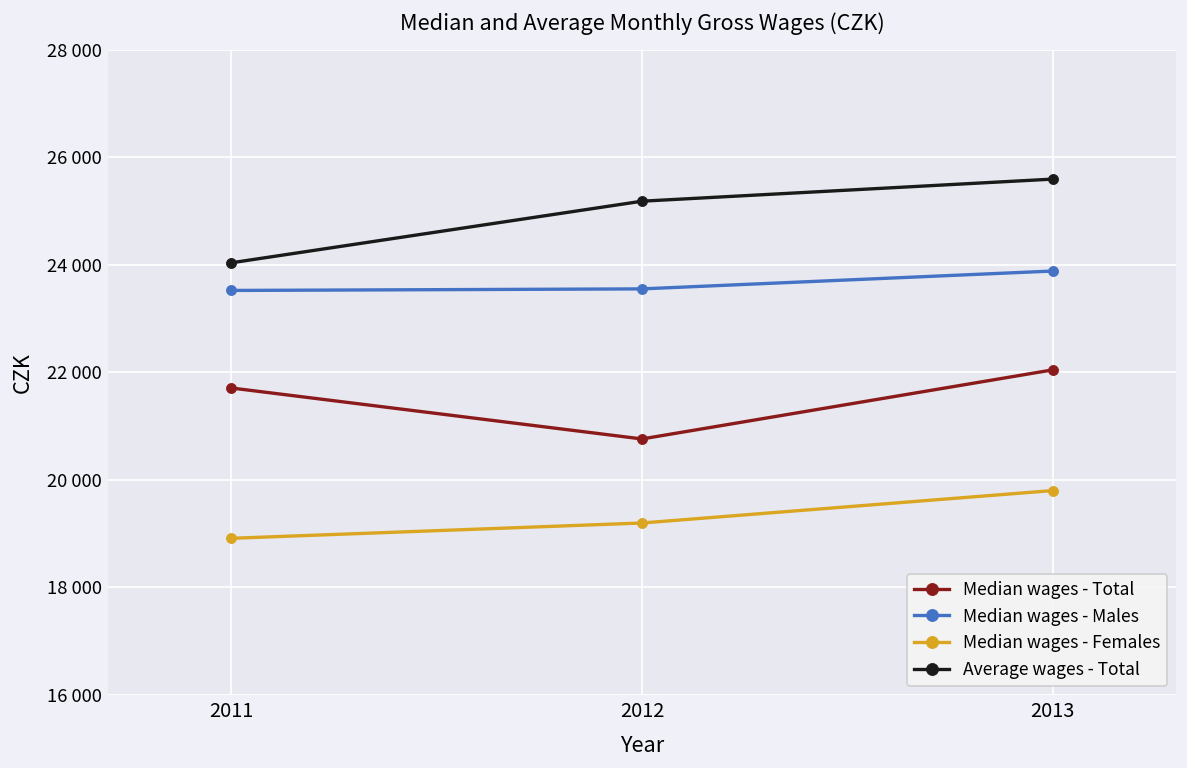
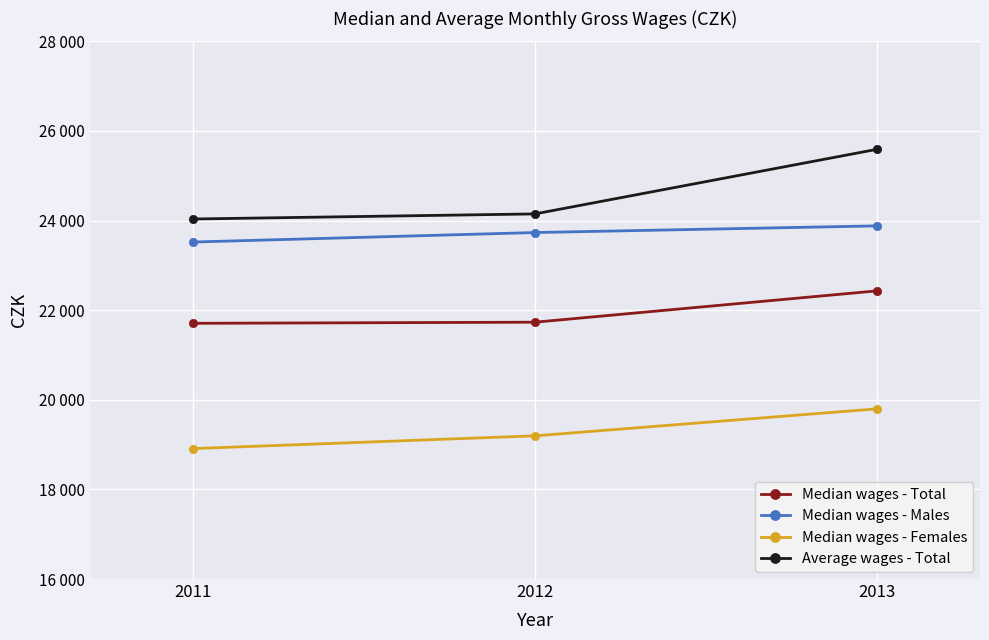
  {
    "Median wages - Total": {
      "2011": 21700,
-     "2012": 20800,
-     "2013": 22000
+     "2012": 21700,
+     "2013": 22400
    },
    "Median wages - Males": {
      "2011": 23500,
-     "2012": 23600,
+     "2012": 23700,
      "2013": 23900
    },
    "Median wages - Females": {
      "2011": 18900,
      "2012": 19200,
      "2013": 19800
    },
    "Average wages - Total": {
      "2011": 24000,
-     "2012": 25200,
+     "2012": 24100,
      "2013": 25600
    }
  }
